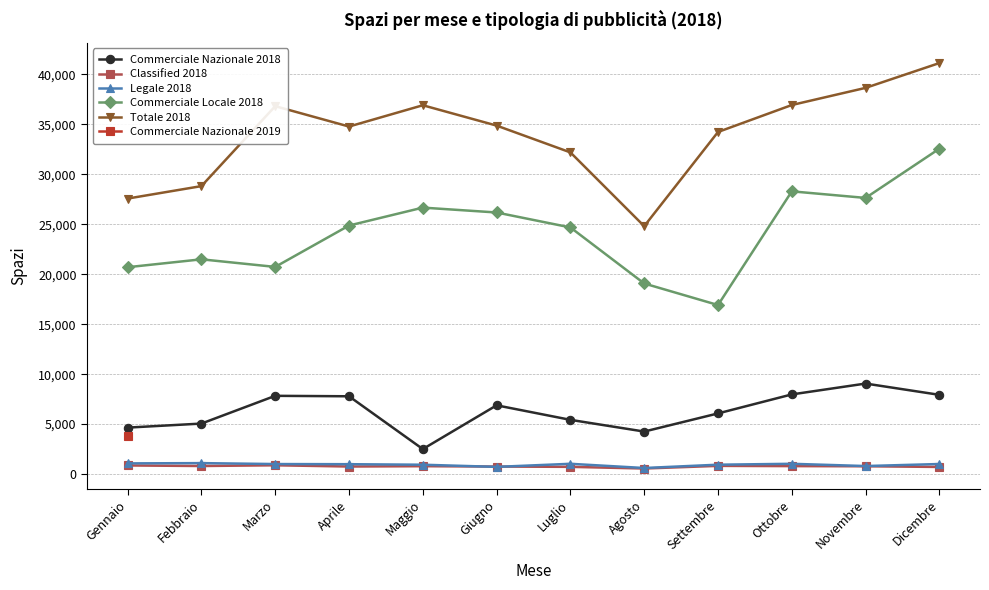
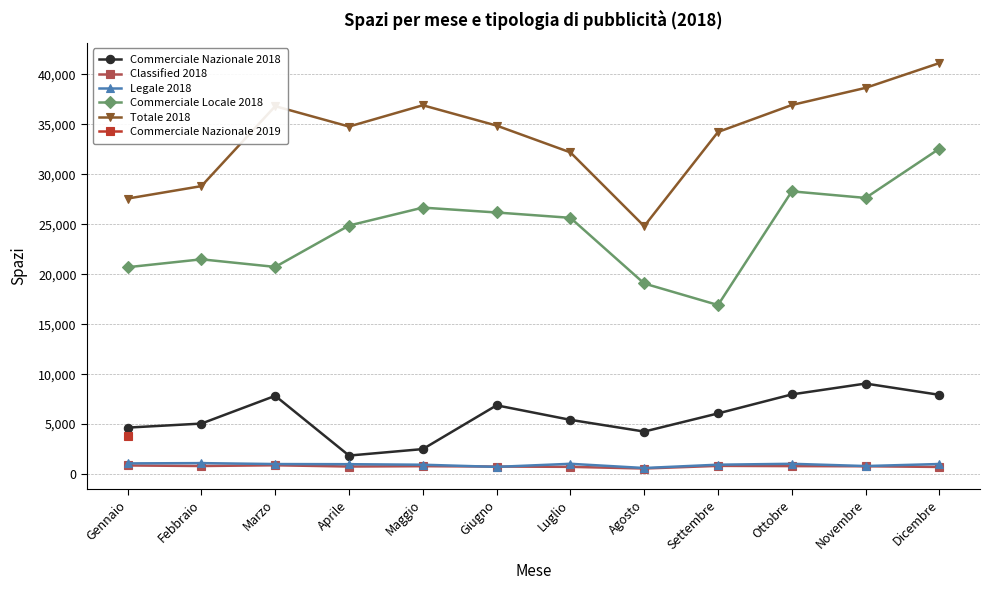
  {
    "Commerciale Nazionale 2018": {
      "Gennaio": "5,000",
      "Febbraio": "5,000",
      "Marzo": "8,000",
-     "Aprile": "8,000",
+     "Aprile": "2,000",
      "Maggio": "2,000",
      "Giugno": "7,000",
      "Luglio": "5,000",
      "Agosto": "4,000",
      "Settembre": "6,000",
      "Ottobre": "8,000",
      "Novembre": "9,000",
      "Dicembre": "8,000"
    },
    "Legale 2018": {
      "Febbraio": "1,000",
      "Luglio": "1,000",
      "Dicembre": "1,000"
    },
    "Commerciale Locale 2018": {
      "Gennaio": "21,000",
      "Febbraio": "21,000",
      "Marzo": "21,000",
      "Aprile": "25,000",
      "Maggio": "27,000",
      "Giugno": "26,000",
-     "Luglio": "25,000",
+     "Luglio": "26,000",
      "Agosto": "19,000",
      "Settembre": "17,000",
      "Ottobre": "28,000",
      "Novembre": "28,000",
      "Dicembre": "33,000"
    }
  }
